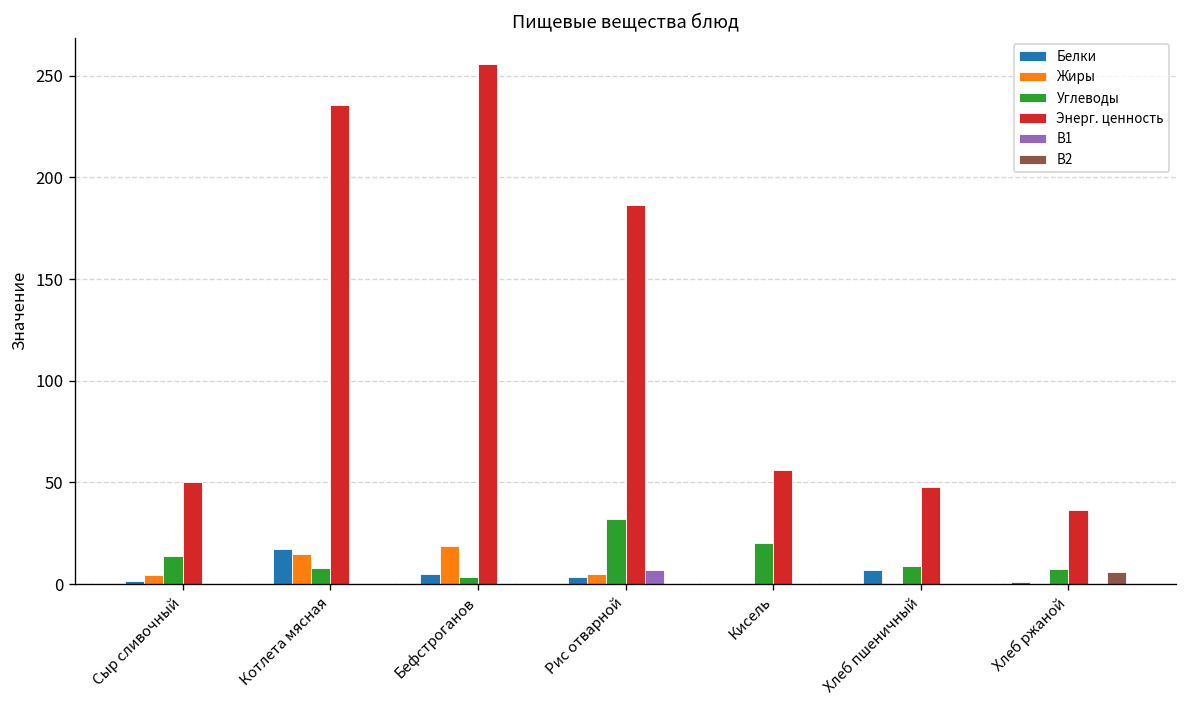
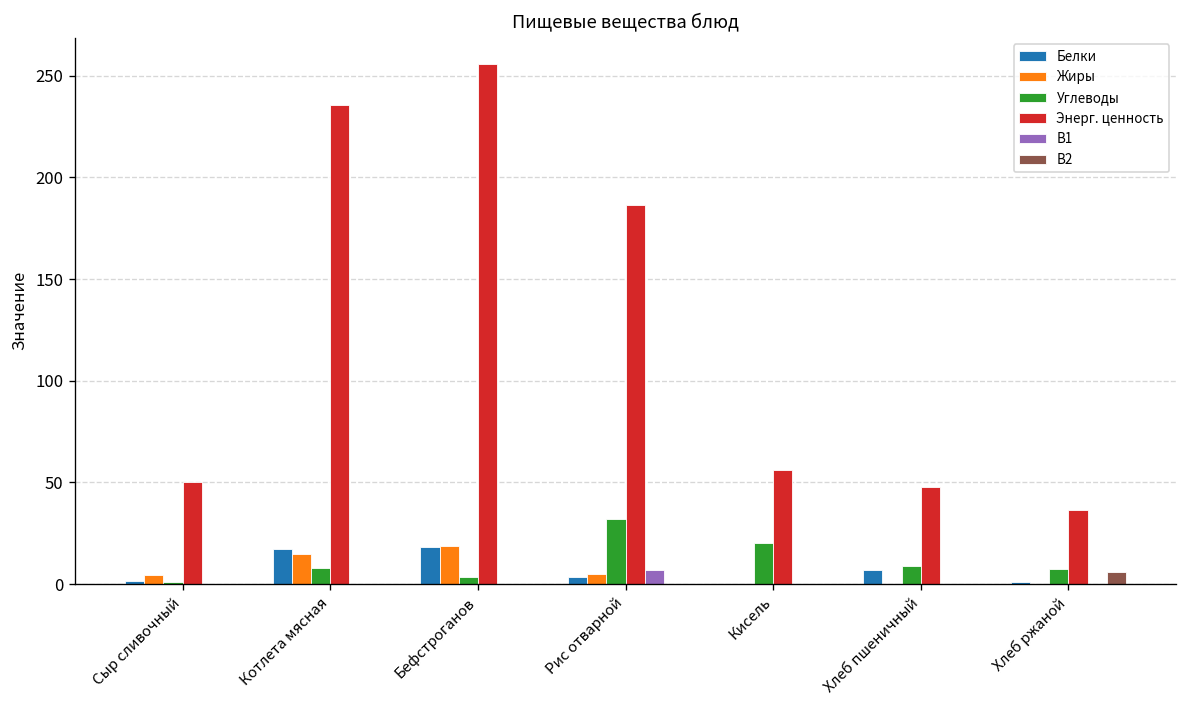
  {
    "Белки": {
      "Сыр сливочный": 2,
      "Котлета мясная": 17,
-     "Бефстроганов": 5,
+     "Бефстроганов": 18,
      "Рис отварной": 3,
      "Кисель": 0,
      "Хлеб пшеничный": 7
    },
    "Жиры": {
      "Сыр сливочный": 4,
      "Котлета мясная": 15,
      "Бефстроганов": 19,
      "Рис отварной": 5,
      "Кисель": 0
    },
    "Углеводы": {
-     "Сыр сливочный": 14,
+     "Сыр сливочный": 1,
      "Котлета мясная": 8,
      "Бефстроганов": 4,
      "Рис отварной": 32,
      "Кисель": 20,
      "Хлеб пшеничный": 9,
      "Хлеб ржаной": 7
    },
    "Энерг. ценность": {
      "Сыр сливочный": 50,
      "Котлета мясная": 236,
      "Бефстроганов": 256,
      "Рис отварной": 186,
      "Кисель": 56,
      "Хлеб пшеничный": 48,
      "Хлеб ржаной": 36
    },
    "B1": {
      "Сыр сливочный": 0,
      "Рис отварной": 7
    },
    "B2": {
      "Сыр сливочный": 0,
      "Хлеб ржаной": 6
    }
  }
